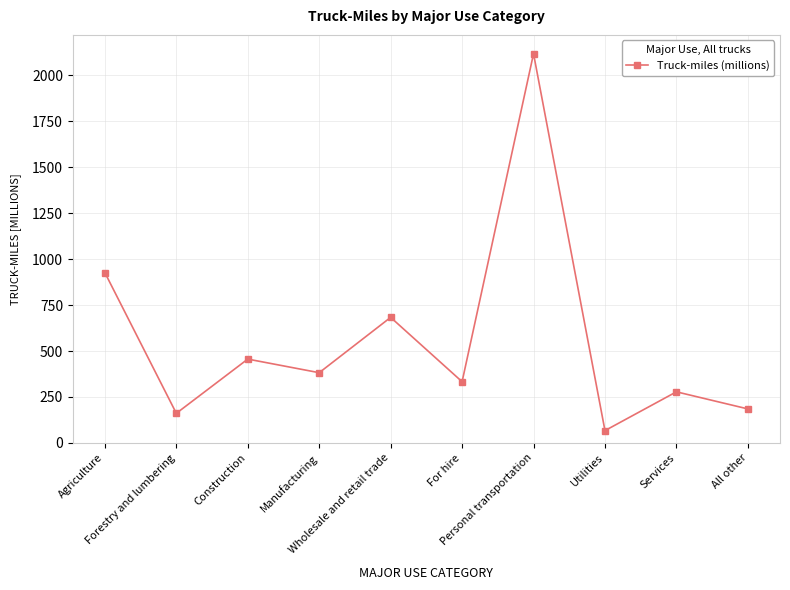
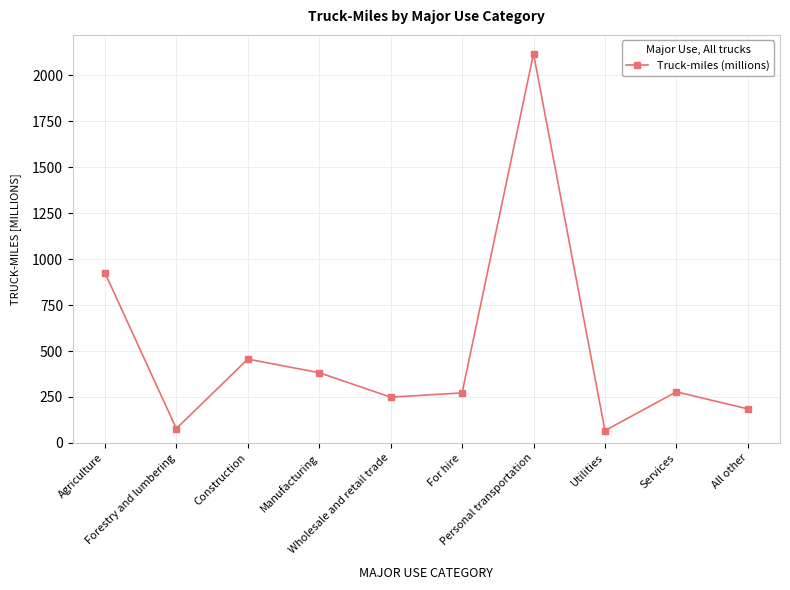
  {
    "Agriculture": 930,
-   "Forestry and lumbering": 160,
+   "Forestry and lumbering": 80,
    "Construction": 460,
    "Manufacturing": 380,
-   "Wholesale and retail trade": 680,
-   "For hire": 330,
+   "Wholesale and retail trade": 250,
+   "For hire": 270,
    "Personal transportation": 2120,
    "Utilities": 70,
    "Services": 280,
    "All other": 190
  }
